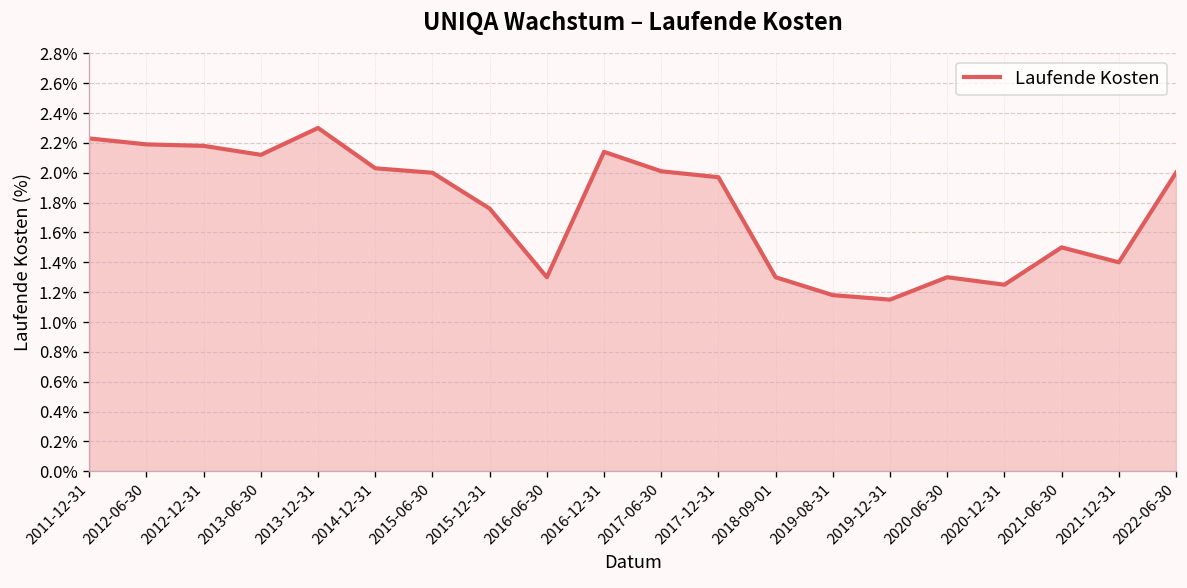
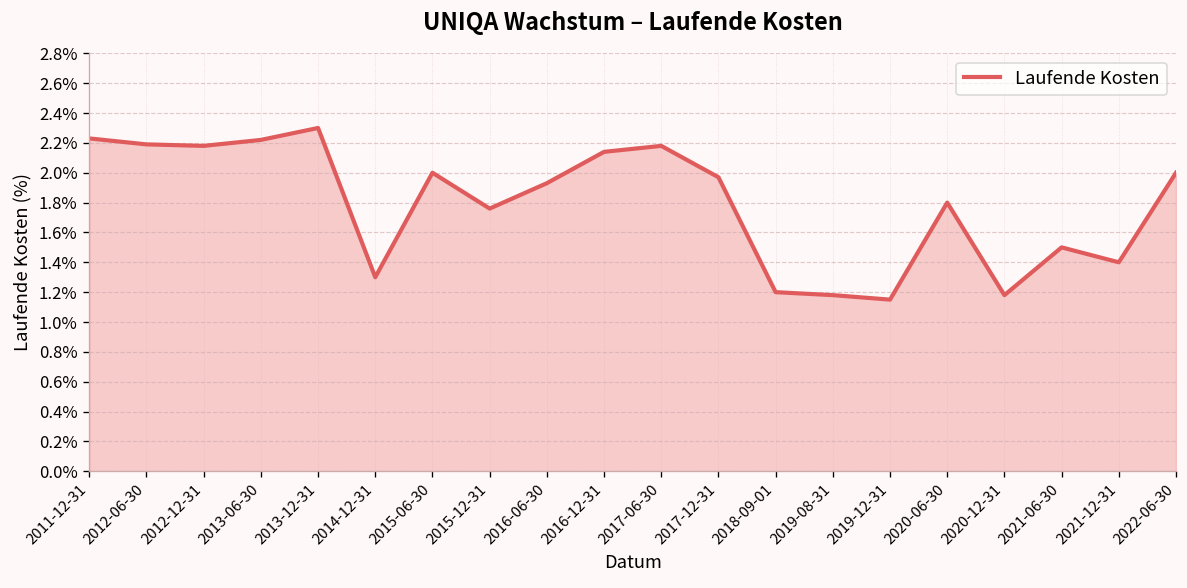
  {
    "2011-12-31": "2.23%",
    "2012-06-30": "2.19%",
    "2012-12-31": "2.18%",
-   "2013-06-30": "2.12%",
+   "2013-06-30": "2.22%",
    "2013-12-31": "2.30%",
-   "2014-12-31": "2.03%",
+   "2014-12-31": "1.30%",
    "2015-06-30": "2.00%",
    "2015-12-31": "1.76%",
-   "2016-06-30": "1.30%",
+   "2016-06-30": "1.93%",
    "2016-12-31": "2.14%",
-   "2017-06-30": "2.01%",
+   "2017-06-30": "2.18%",
    "2017-12-31": "1.97%",
-   "2018-09-01": "1.3%",
+   "2018-09-01": "1.2%",
    "2019-08-31": "1.18%",
    "2019-12-31": "1.15%",
-   "2020-06-30": "1.3%",
-   "2020-12-31": "1.25%",
+   "2020-06-30": "1.8%",
+   "2020-12-31": "1.18%",
    "2021-06-30": "1.50%",
    "2021-12-31": "1.40%",
    "2022-06-30": "2.00%"
  }
